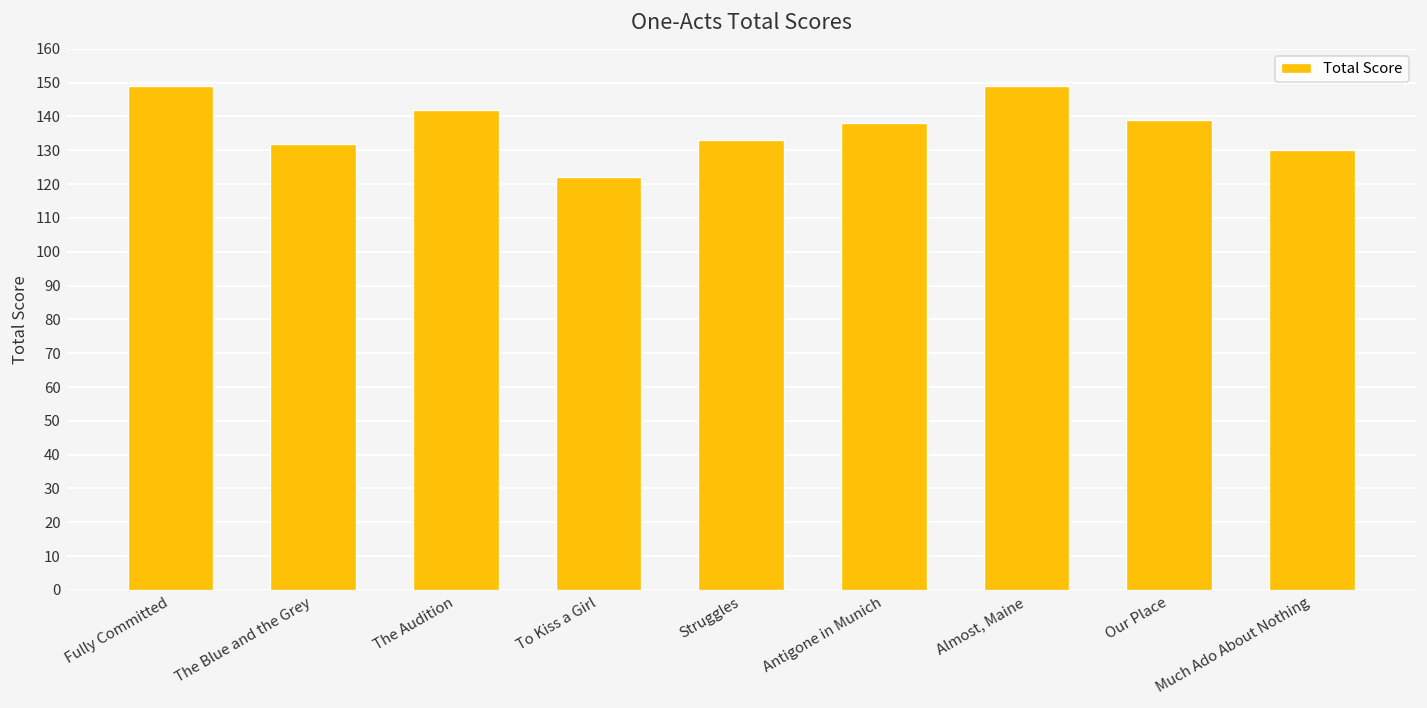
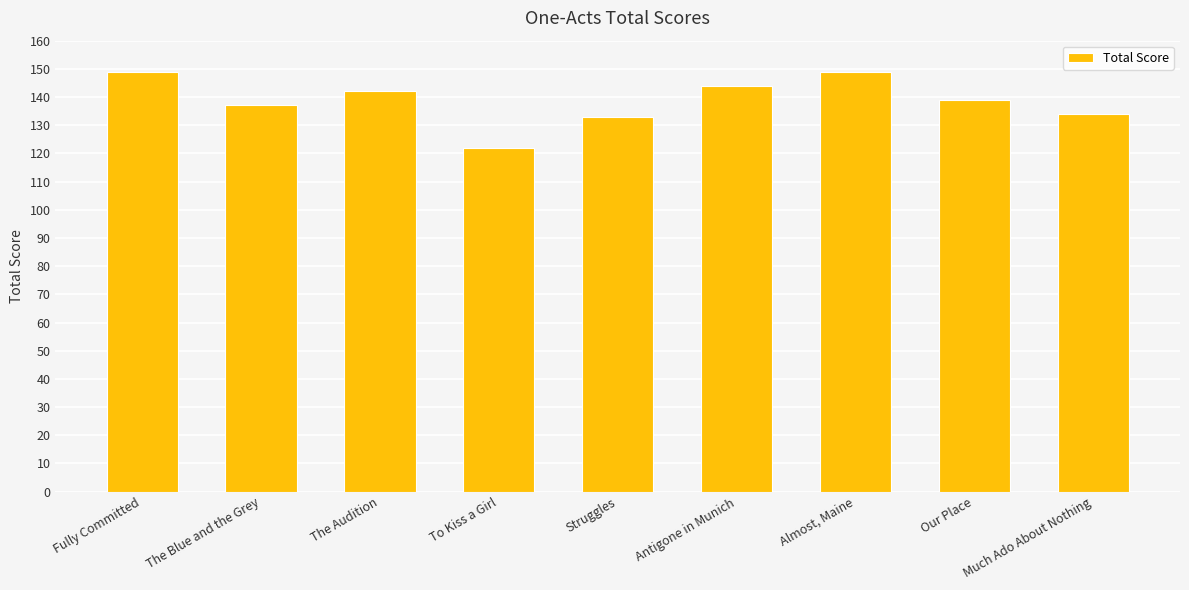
  {
    "Fully Committed": 149,
-   "The Blue and the Grey": 132,
+   "The Blue and the Grey": 137,
    "The Audition": 142,
    "To Kiss a Girl": 122,
    "Struggles": 133,
-   "Antigone in Munich": 138,
+   "Antigone in Munich": 144,
    "Almost, Maine": 149,
    "Our Place": 139,
-   "Much Ado About Nothing": 130
+   "Much Ado About Nothing": 134
  }
